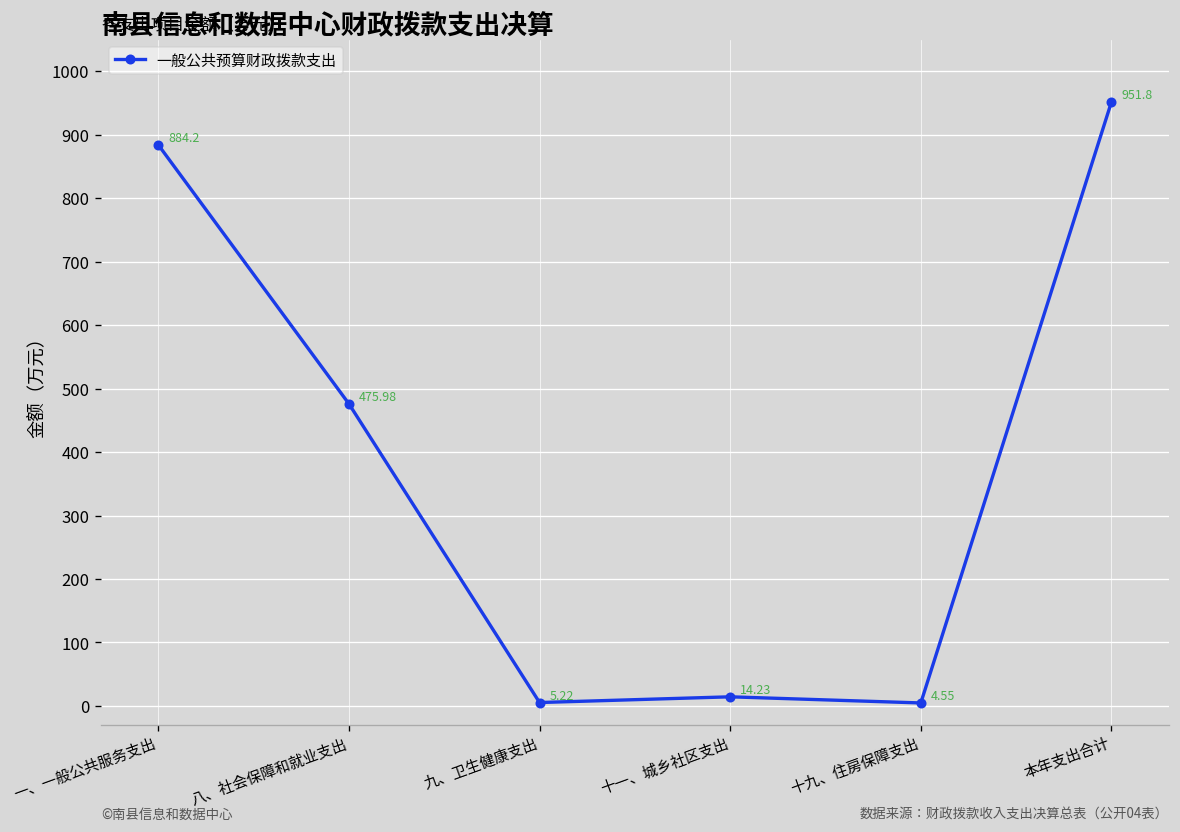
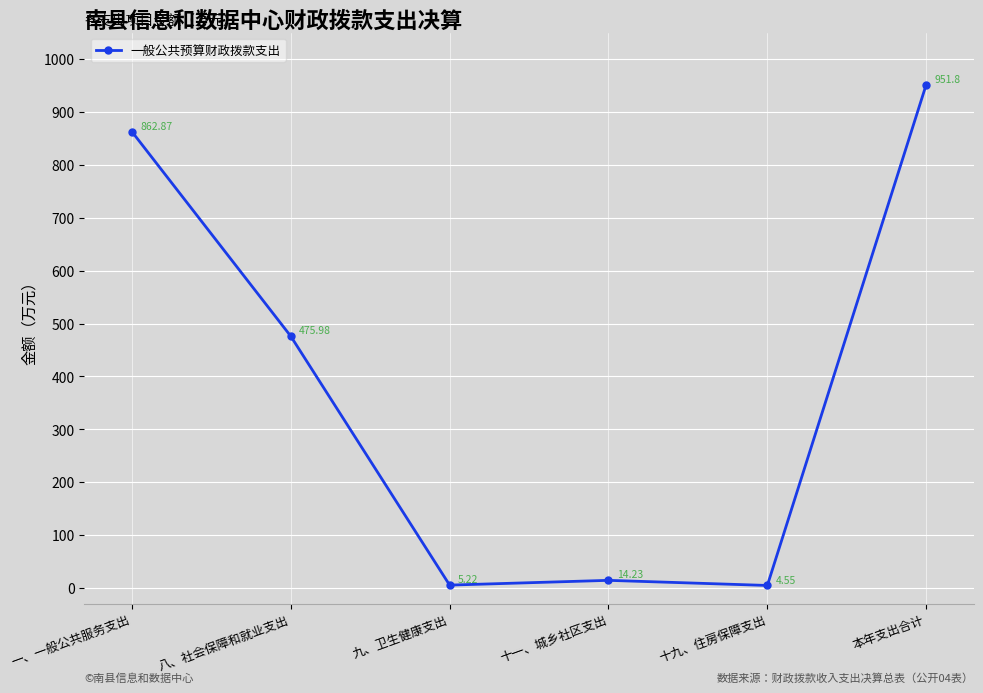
  {
-   "一、一般公共服务支出": 884.2,
+   "一、一般公共服务支出": 862.87,
    "八、社会保障和就业支出": 475.98,
    "九、卫生健康支出": 5.22,
    "十一、城乡社区支出": 14.23,
    "十九、住房保障支出": 4.55,
    "本年支出合计": 951.8
  }
